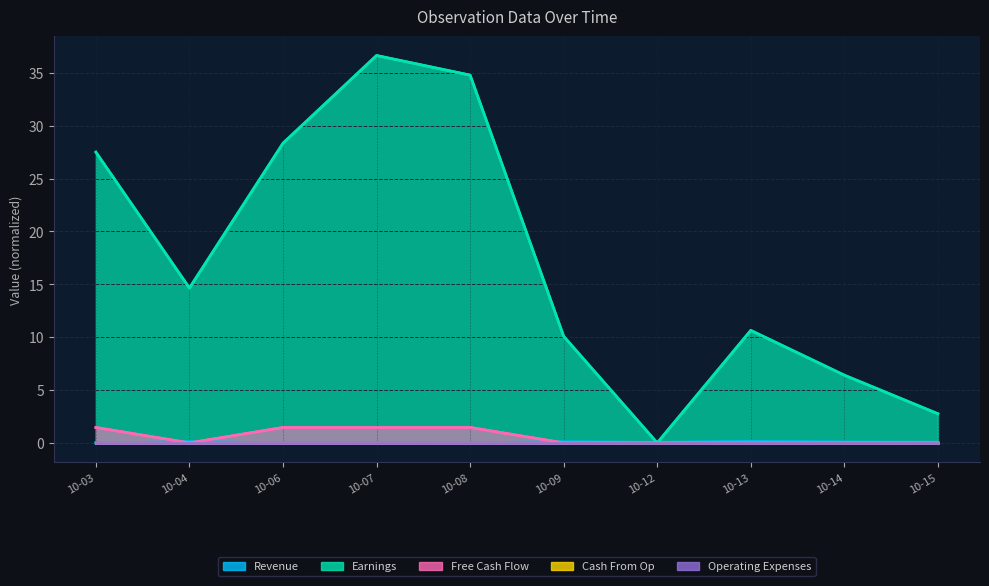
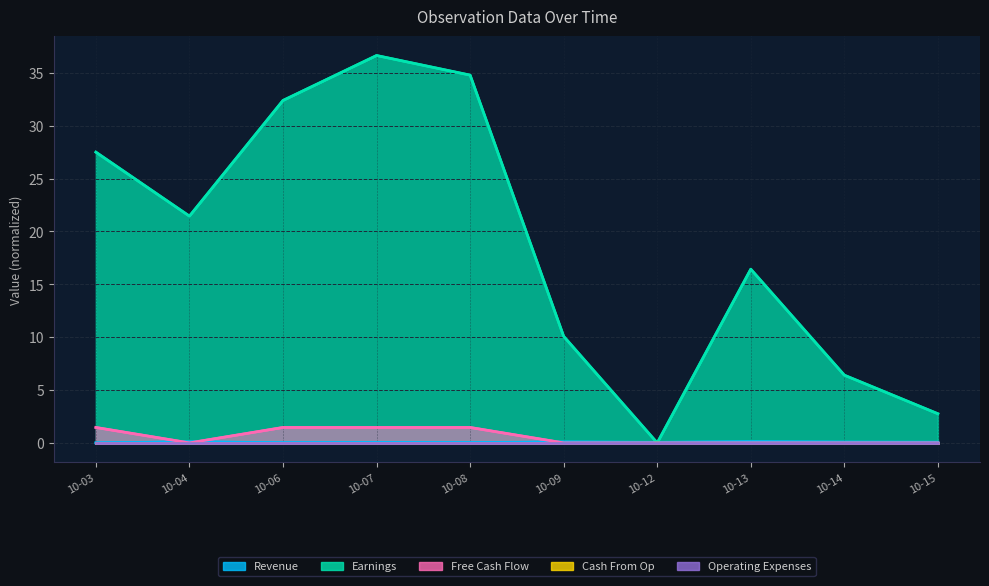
  {
    "Earnings": {
      "10-03": 27.5,
-     "10-04": 14.6,
-     "10-06": 28.3,
+     "10-04": 21.4,
+     "10-06": 32.4,
      "10-07": 36.6,
      "10-08": 34.8,
      "10-09": 10.1,
-     "10-13": 10.6,
+     "10-13": 16.4,
      "10-14": 6.4,
      "10-15": 2.8
    },
    "Free Cash Flow": {
      "10-03": 1.5,
      "10-06": 1.5,
      "10-07": 1.5,
      "10-08": 1.5
    }
  }
